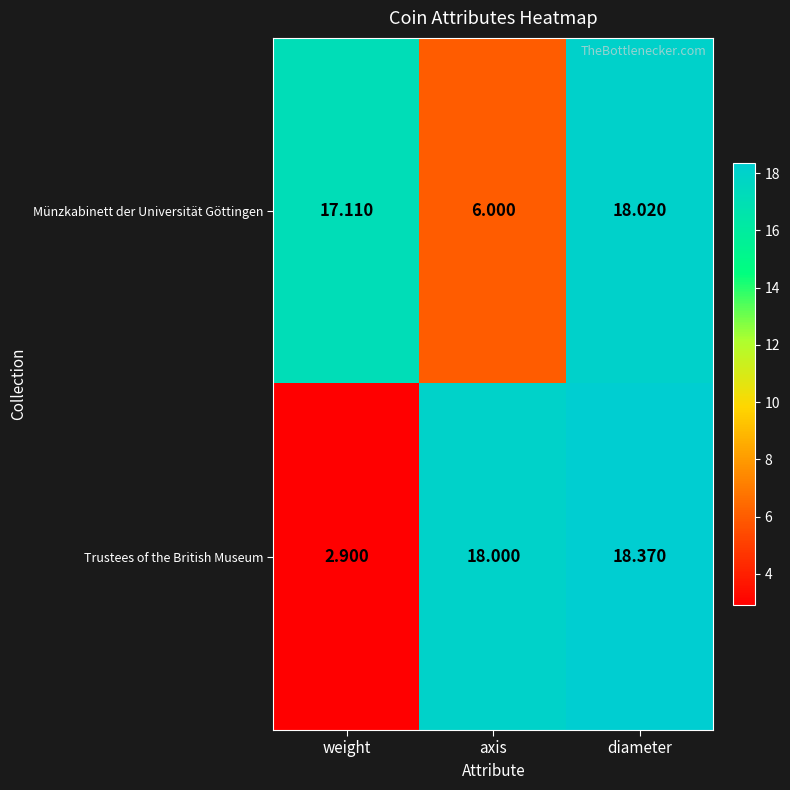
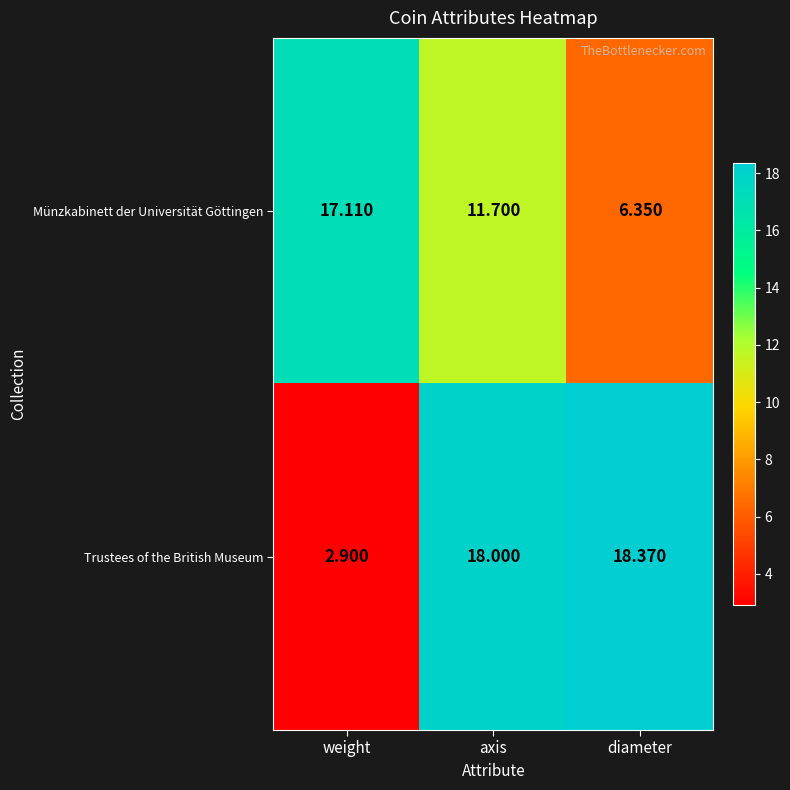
  {
    "Münzkabinett der Universität Göttingen": {
      "weight": 17.110,
-     "axis": 6.000,
-     "diameter": 18.020
+     "axis": 11.700,
+     "diameter": 6.350
    },
    "Trustees of the British Museum": {
      "weight": 2.900,
      "axis": 18.000,
      "diameter": 18.370
    }
  }
